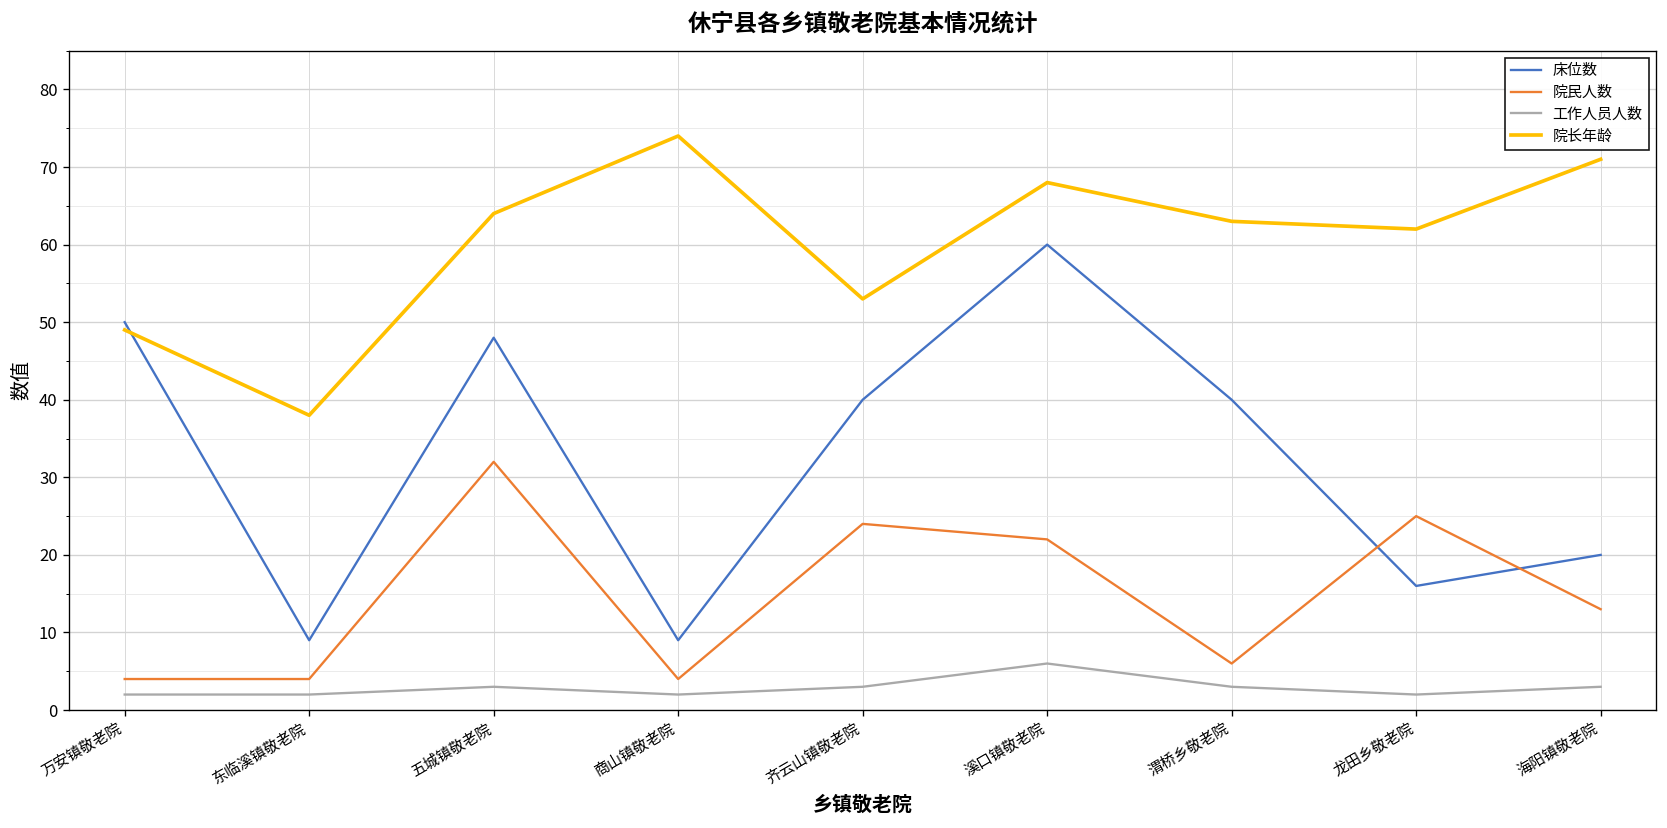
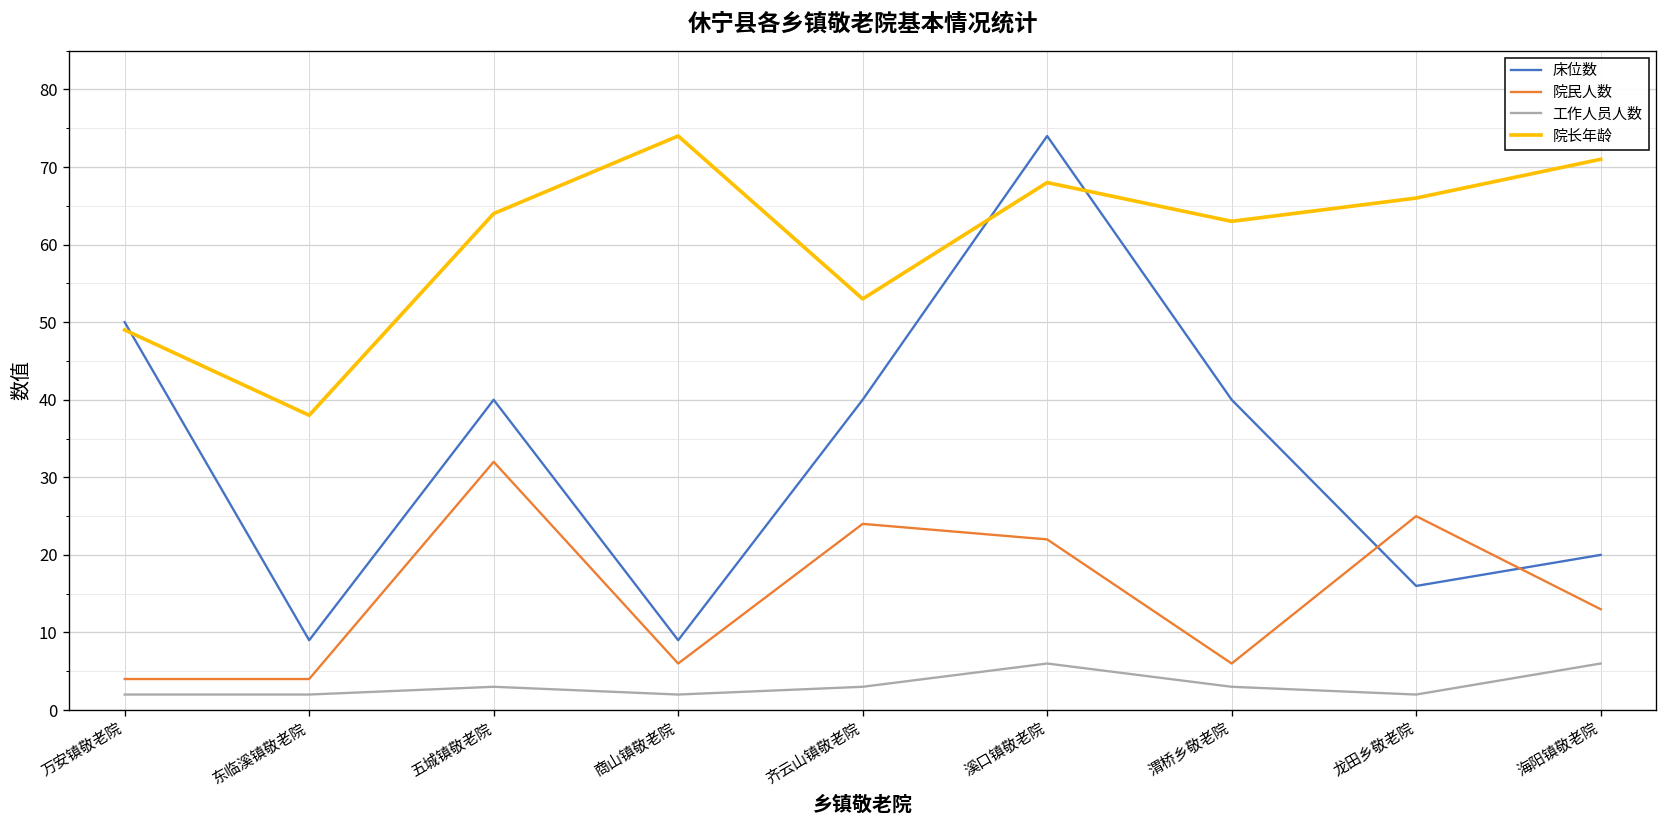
  {
    "床位数": {
      "万安镇敬老院": 50,
      "东临溪镇敬老院": 9,
-     "五城镇敬老院": 48,
+     "五城镇敬老院": 40,
      "商山镇敬老院": 9,
      "齐云山镇敬老院": 40,
-     "溪口镇敬老院": 60,
+     "溪口镇敬老院": 74,
      "渭桥乡敬老院": 40,
      "龙田乡敬老院": 16,
      "海阳镇敬老院": 20
    },
    "院民人数": {
      "万安镇敬老院": 4,
      "东临溪镇敬老院": 4,
      "五城镇敬老院": 32,
-     "商山镇敬老院": 4,
+     "商山镇敬老院": 6,
      "齐云山镇敬老院": 24,
      "溪口镇敬老院": 22,
      "渭桥乡敬老院": 6,
      "龙田乡敬老院": 25,
      "海阳镇敬老院": 13
    },
    "工作人员人数": {
      "万安镇敬老院": 2,
      "东临溪镇敬老院": 2,
      "五城镇敬老院": 3,
      "商山镇敬老院": 2,
      "齐云山镇敬老院": 3,
      "溪口镇敬老院": 6,
      "渭桥乡敬老院": 3,
      "龙田乡敬老院": 2,
-     "海阳镇敬老院": 3
+     "海阳镇敬老院": 6
    },
    "院长年龄": {
      "万安镇敬老院": 49,
      "东临溪镇敬老院": 38,
      "五城镇敬老院": 64,
      "商山镇敬老院": 74,
      "齐云山镇敬老院": 53,
      "溪口镇敬老院": 68,
      "渭桥乡敬老院": 63,
-     "龙田乡敬老院": 62,
+     "龙田乡敬老院": 66,
      "海阳镇敬老院": 71
    }
  }
